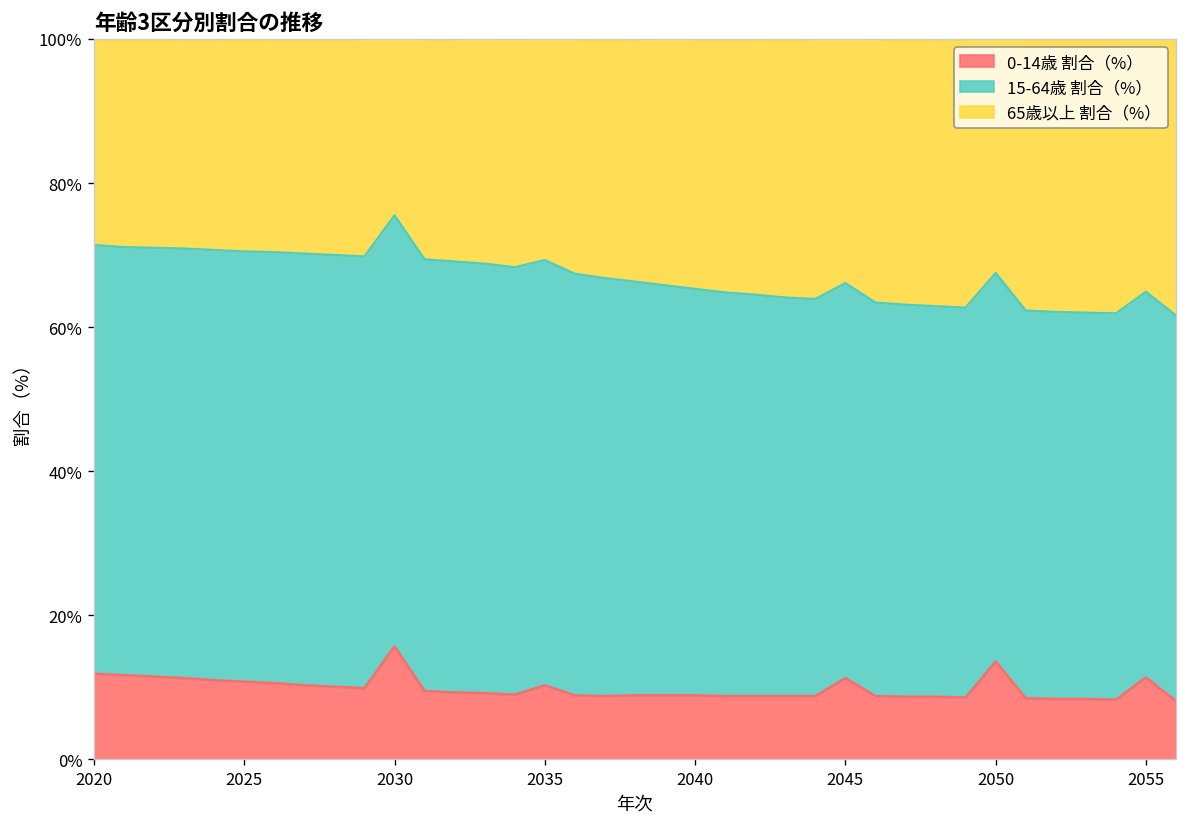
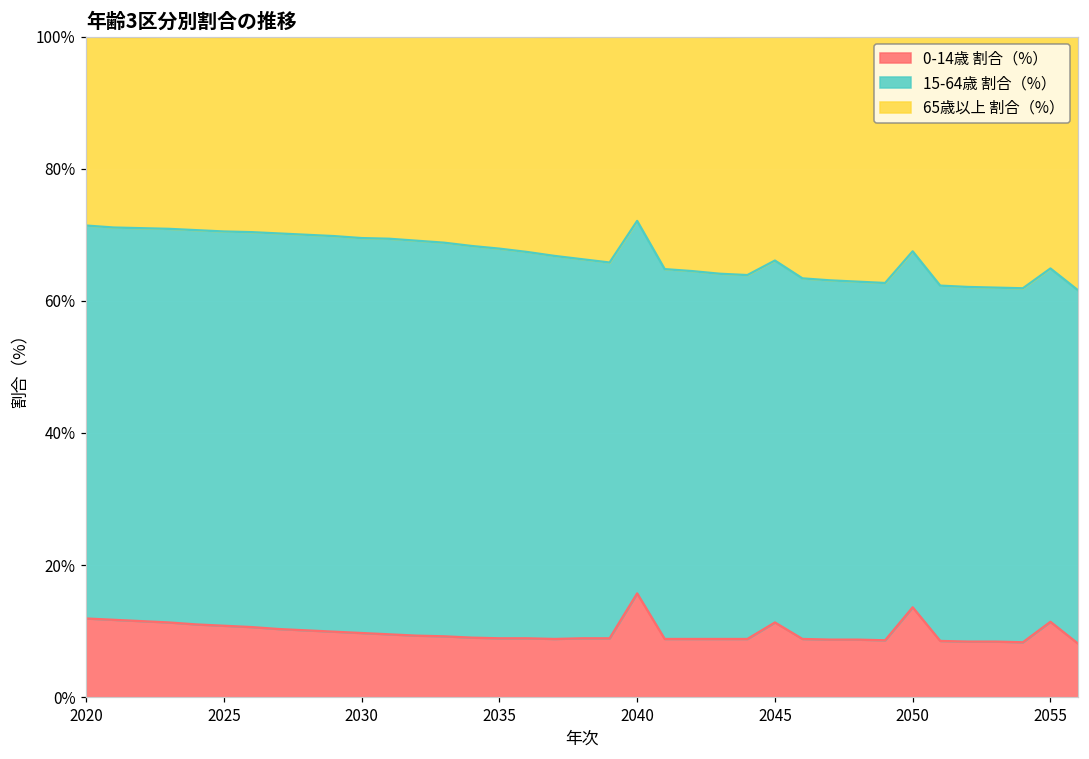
  {
    "0-14歳 割合（%）": {
      "2020": "12%",
      "2025": "11%",
-     "2030": "16%",
-     "2035": "10%",
-     "2040": "9%",
+     "2030": "10%",
+     "2035": "9%",
+     "2040": "16%",
      "2045": "11%",
      "2050": "14%",
      "2055": "11%"
    },
    "15-64歳 割合（%）": {
      "2020": "60%",
      "2025": "60%",
      "2030": "60%",
      "2035": "59%",
      "2040": "56%",
      "2045": "55%",
      "2050": "54%",
      "2055": "54%"
    },
    "65歳以上 割合（%）": {
      "2020": "29%",
      "2025": "29%"
    }
  }
